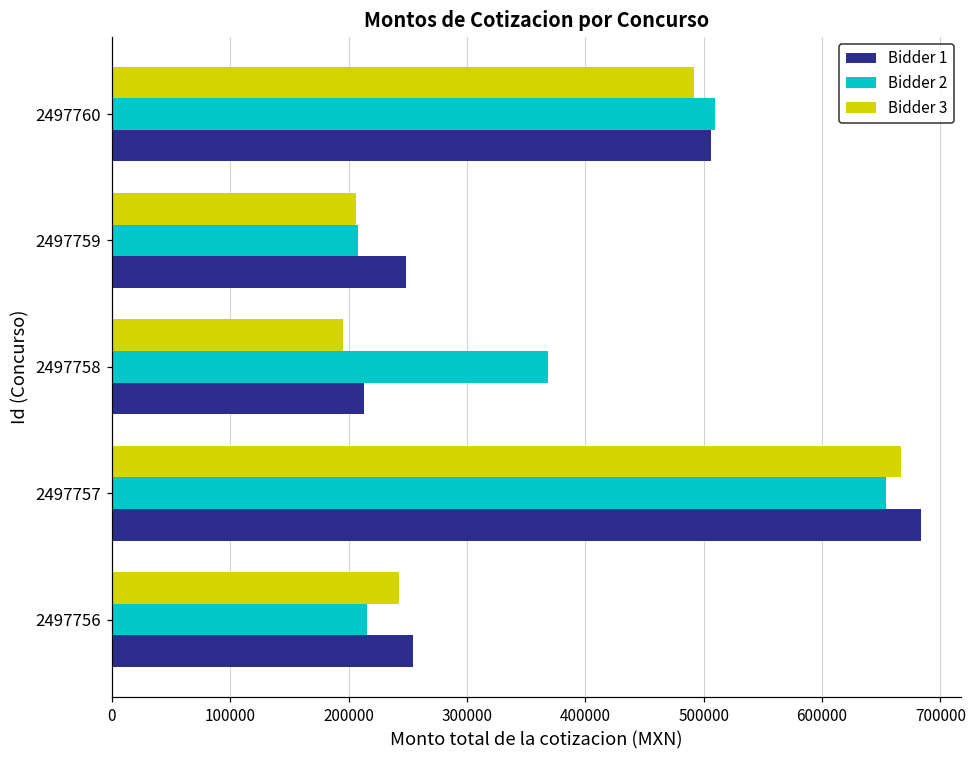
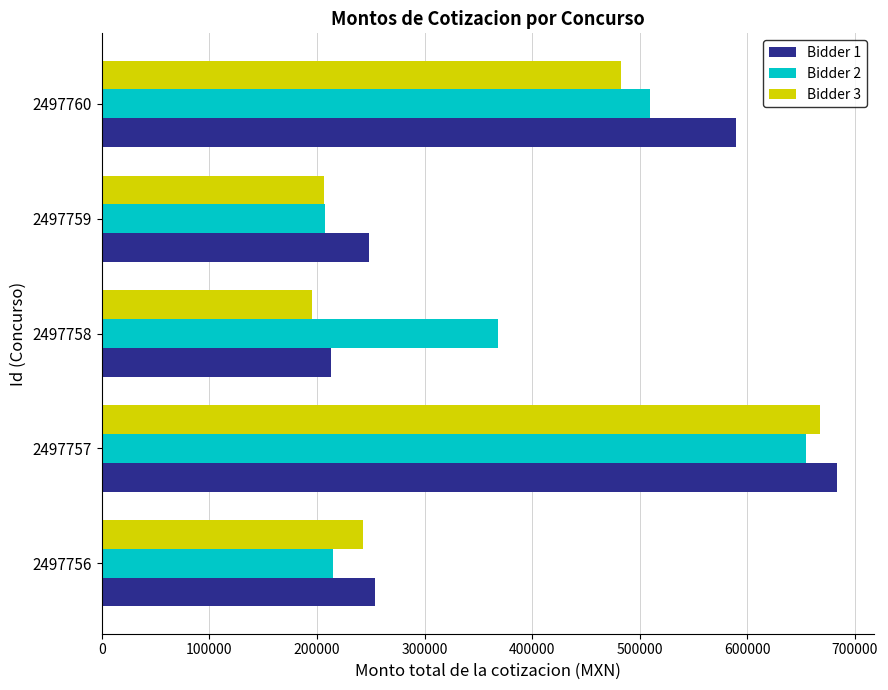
  {
    "Bidder 1": {
-     "2497760": 506000,
+     "2497760": 589000,
      "2497759": 248000,
      "2497758": 213000,
      "2497757": 684000,
      "2497756": 254000
    },
    "Bidder 2": {
      "2497760": 510000,
      "2497759": 208000,
      "2497758": 368000,
      "2497757": 654000,
      "2497756": 215000
    },
    "Bidder 3": {
-     "2497760": 492000,
+     "2497760": 483000,
      "2497759": 206000,
      "2497758": 195000,
      "2497757": 667000,
      "2497756": 243000
    }
  }
